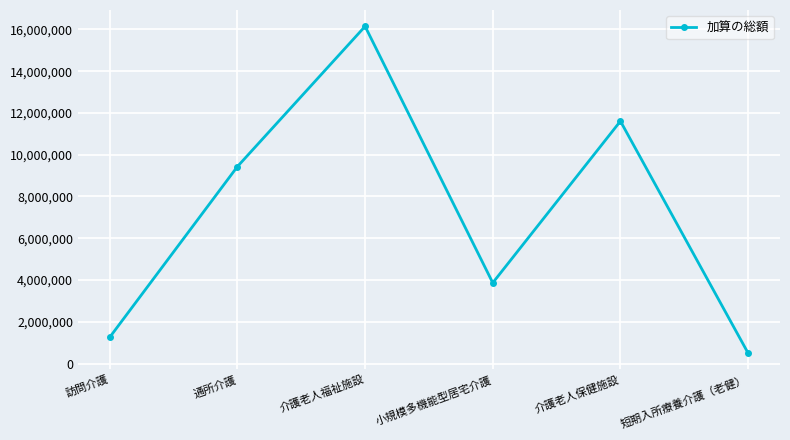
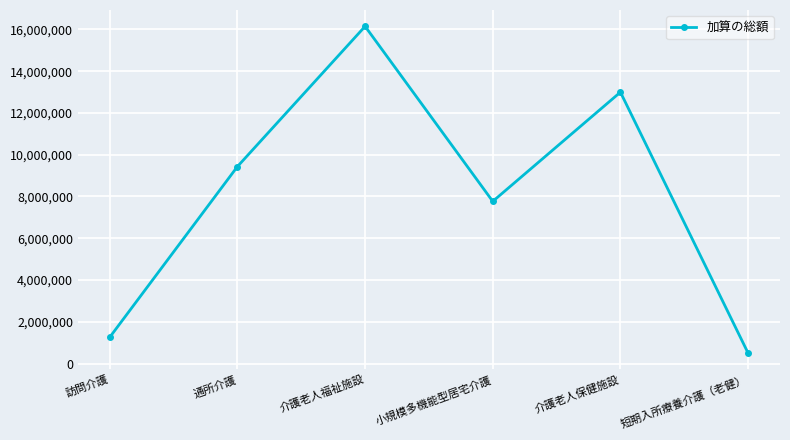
  {
    "訪問介護": "1,300,000",
    "通所介護": "9,400,000",
    "介護老人福祉施設": "16,100,000",
-   "小規模多機能型居宅介護": "3,900,000",
-   "介護老人保健施設": "11,600,000",
+   "小規模多機能型居宅介護": "7,800,000",
+   "介護老人保健施設": "13,000,000",
    "短期入所療養介護（老健）": "500,000"
  }
